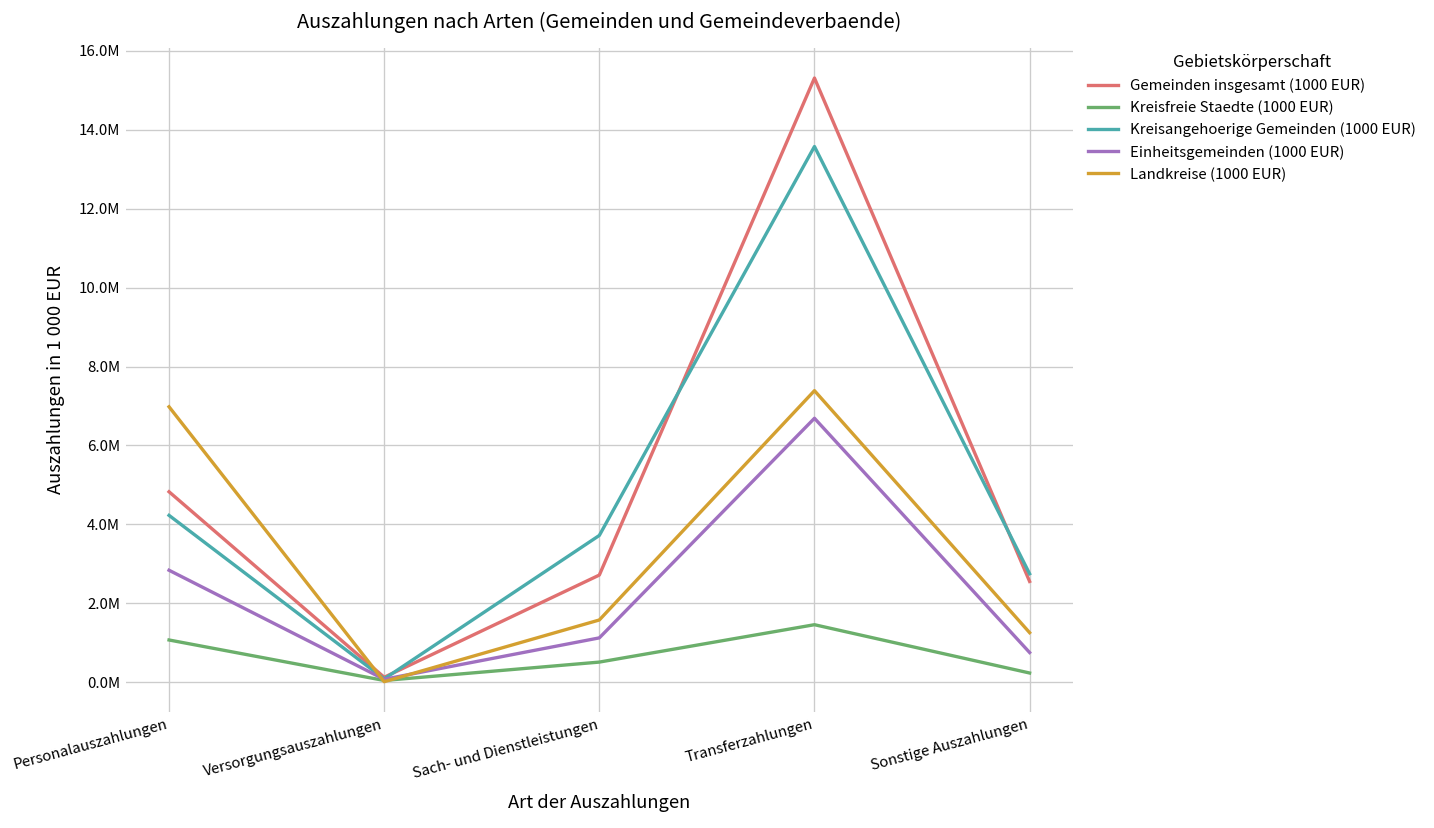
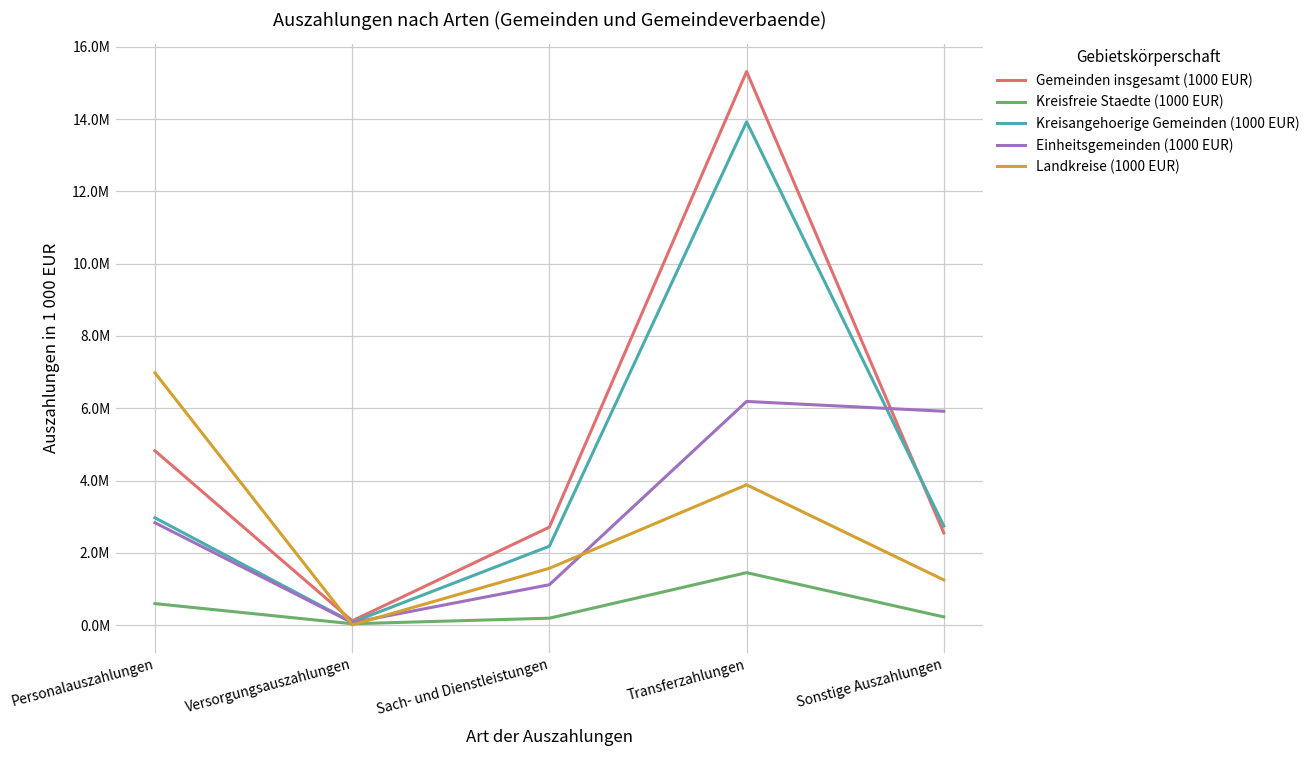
  {
    "Gemeinden insgesamt (1000 EUR)": {
      "Personalauszahlungen": 4800000,
      "Sach- und Dienstleistungen": 2700000,
      "Transferzahlungen": 15300000,
      "Sonstige Auszahlungen": 2600000
    },
    "Kreisfreie Staedte (1000 EUR)": {
-     "Personalauszahlungen": 1100000,
-     "Sach- und Dienstleistungen": 500000,
+     "Personalauszahlungen": 600000,
+     "Sach- und Dienstleistungen": 200000,
      "Transferzahlungen": 1500000,
      "Sonstige Auszahlungen": 200000
    },
    "Kreisangehoerige Gemeinden (1000 EUR)": {
-     "Personalauszahlungen": 4200000,
-     "Sach- und Dienstleistungen": 3700000,
-     "Transferzahlungen": 13600000,
+     "Personalauszahlungen": 3000000,
+     "Sach- und Dienstleistungen": 2200000,
+     "Transferzahlungen": 13900000,
      "Sonstige Auszahlungen": 2700000
    },
    "Einheitsgemeinden (1000 EUR)": {
      "Personalauszahlungen": 2800000,
      "Sach- und Dienstleistungen": 1100000,
-     "Transferzahlungen": 6700000,
-     "Sonstige Auszahlungen": 700000
+     "Transferzahlungen": 6200000,
+     "Sonstige Auszahlungen": 5900000
    },
    "Landkreise (1000 EUR)": {
      "Personalauszahlungen": 7000000,
      "Sach- und Dienstleistungen": 1600000,
-     "Transferzahlungen": 7400000,
+     "Transferzahlungen": 3900000,
      "Sonstige Auszahlungen": 1300000
    }
  }
